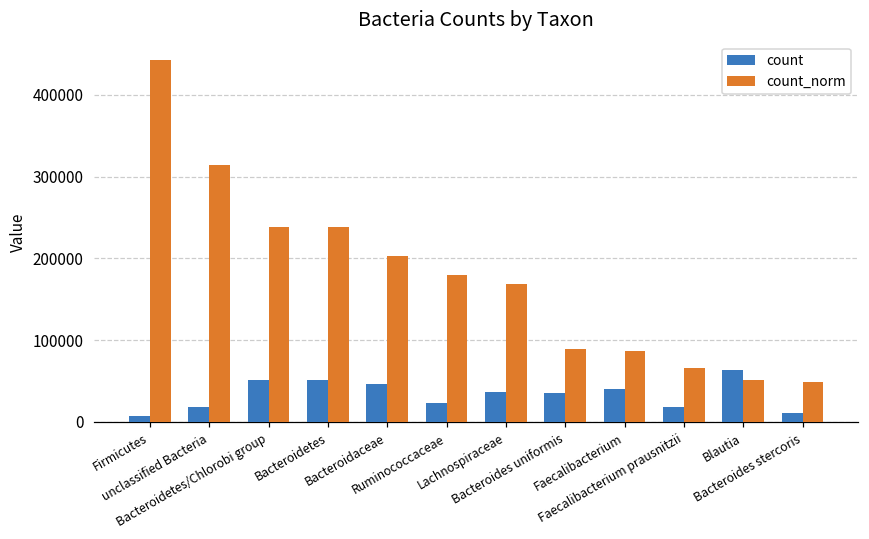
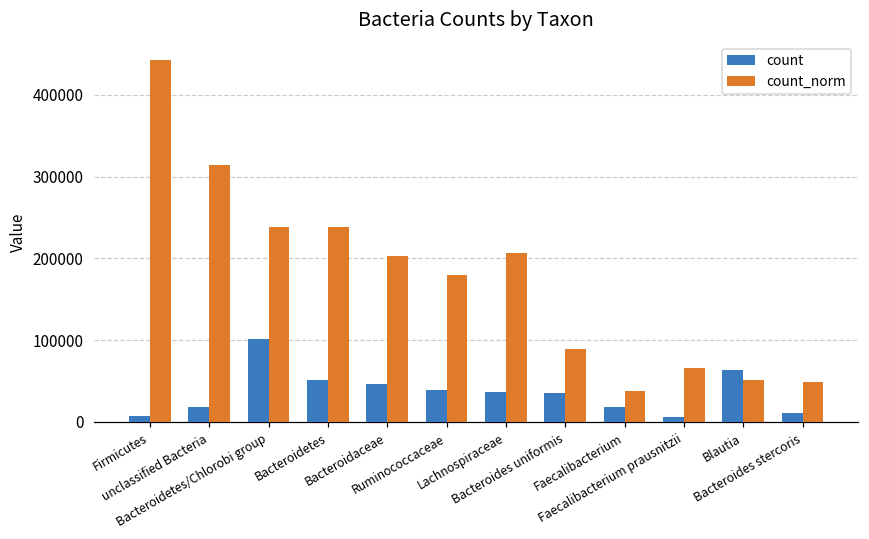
  {
    "count": {
      "Firmicutes": 10000,
      "unclassified Bacteria": 20000,
-     "Bacteroidetes/Chlorobi group": 50000,
+     "Bacteroidetes/Chlorobi group": 100000,
      "Bacteroidetes": 50000,
      "Bacteroidaceae": 50000,
-     "Ruminococcaceae": 20000,
+     "Ruminococcaceae": 40000,
      "Lachnospiraceae": 40000,
      "Bacteroides uniformis": 40000,
-     "Faecalibacterium": 40000,
-     "Faecalibacterium prausnitzii": 20000,
+     "Faecalibacterium": 20000,
+     "Faecalibacterium prausnitzii": 10000,
      "Blautia": 60000,
      "Bacteroides stercoris": 10000
    },
    "count_norm": {
      "Firmicutes": 440000,
      "unclassified Bacteria": 310000,
      "Bacteroidetes/Chlorobi group": 240000,
      "Bacteroidetes": 240000,
      "Bacteroidaceae": 200000,
      "Ruminococcaceae": 180000,
-     "Lachnospiraceae": 170000,
+     "Lachnospiraceae": 210000,
      "Bacteroides uniformis": 90000,
-     "Faecalibacterium": 90000,
+     "Faecalibacterium": 40000,
      "Faecalibacterium prausnitzii": 70000,
      "Blautia": 50000,
      "Bacteroides stercoris": 50000
    }
  }
